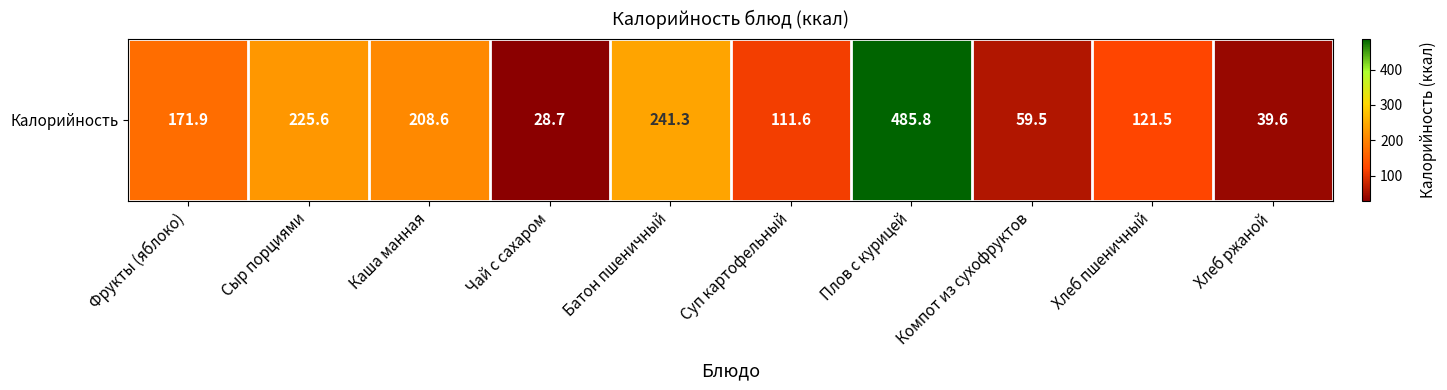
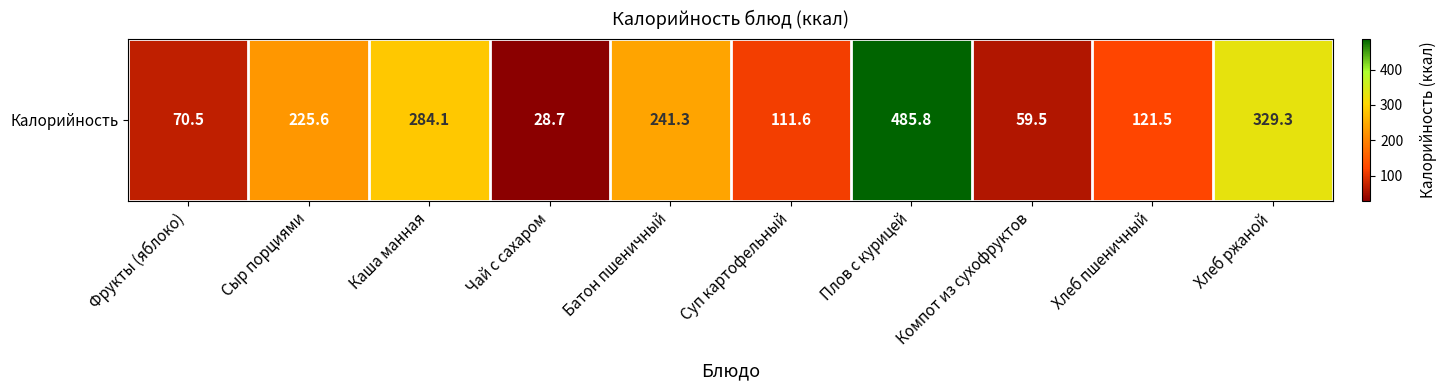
  {
    "Калорийность": {
-     "Фрукты (яблоко)": 171.9,
+     "Фрукты (яблоко)": 70.5,
      "Сыр порциями": 225.6,
-     "Каша манная": 208.6,
+     "Каша манная": 284.1,
      "Чай с сахаром": 28.7,
      "Батон пшеничный": 241.3,
      "Суп картофельный": 111.6,
      "Плов с курицей": 485.8,
      "Компот из сухофруктов": 59.5,
      "Хлеб пшеничный": 121.5,
-     "Хлеб ржаной": 39.6
+     "Хлеб ржаной": 329.3
    }
  }
